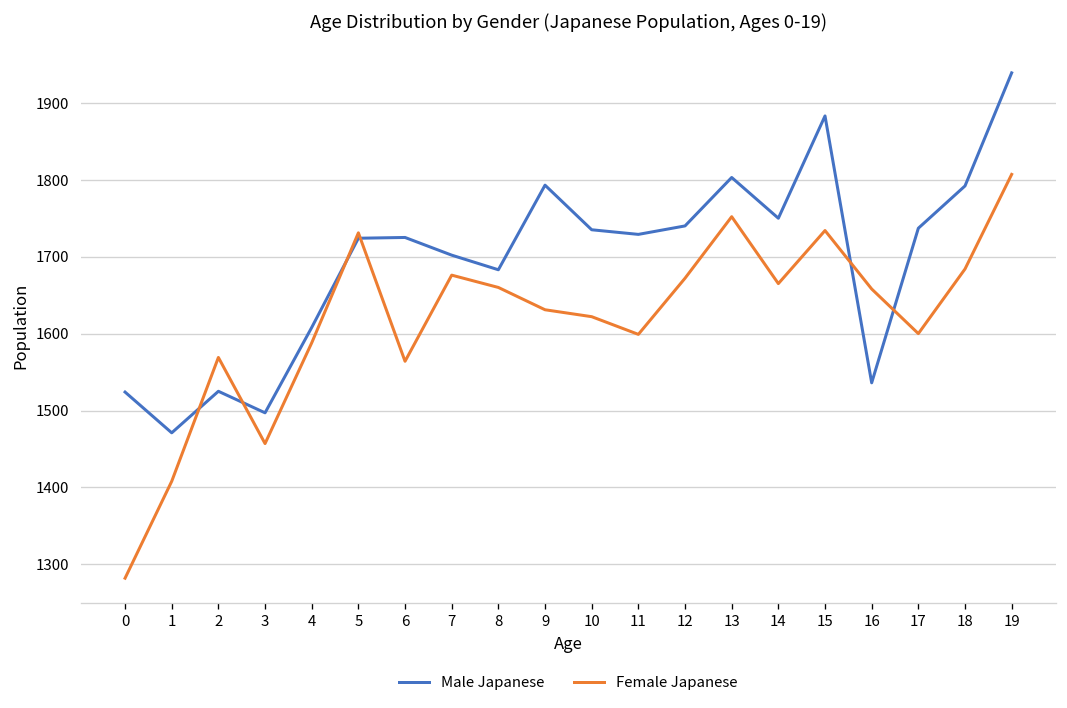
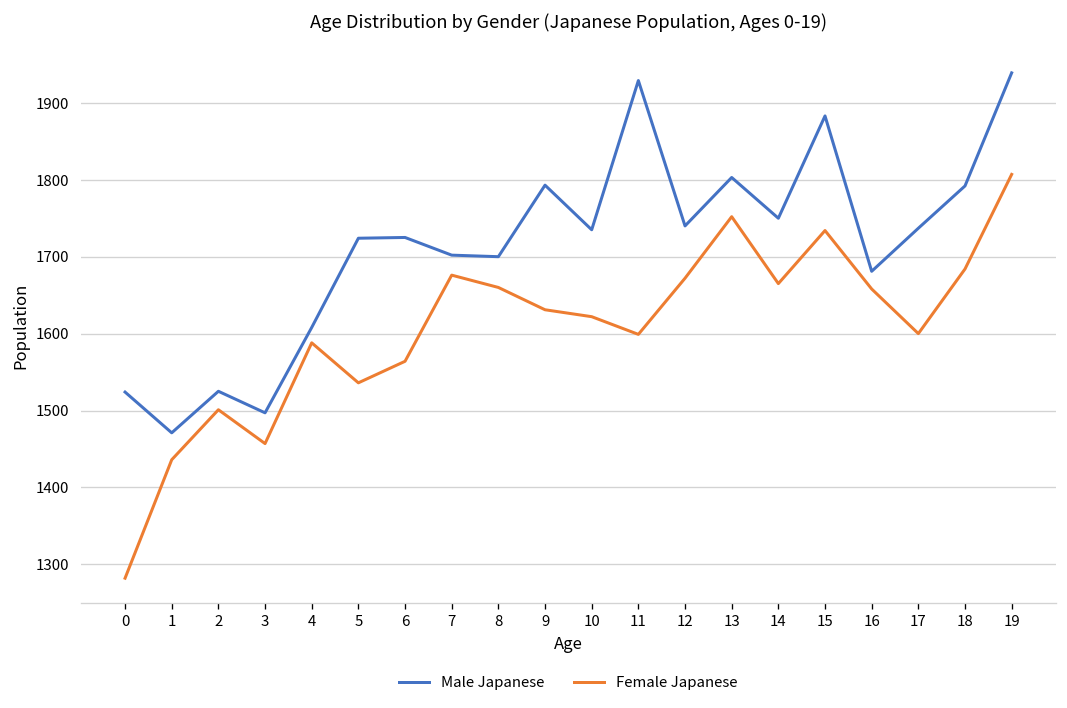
  {
    "Male Japanese": {
      "0": 1520,
      "1": 1470,
      "2": 1530,
      "3": 1500,
      "4": 1610,
      "5": 1720,
      "6": 1730,
      "7": 1700,
-     "8": 1680,
+     "8": 1700,
      "9": 1790,
      "10": 1740,
-     "11": 1730,
+     "11": 1930,
      "12": 1740,
      "13": 1800,
      "14": 1750,
      "15": 1880,
-     "16": 1540,
+     "16": 1680,
      "17": 1740,
      "18": 1790,
      "19": 1940
    },
    "Female Japanese": {
      "0": 1280,
-     "1": 1410,
-     "2": 1570,
+     "1": 1440,
+     "2": 1500,
      "3": 1460,
      "4": 1590,
-     "5": 1730,
+     "5": 1540,
      "6": 1560,
      "7": 1680,
      "8": 1660,
      "9": 1630,
      "10": 1620,
      "11": 1600,
      "12": 1670,
      "13": 1750,
      "14": 1670,
      "15": 1730,
      "16": 1660,
      "17": 1600,
      "18": 1680,
      "19": 1810
    }
  }
